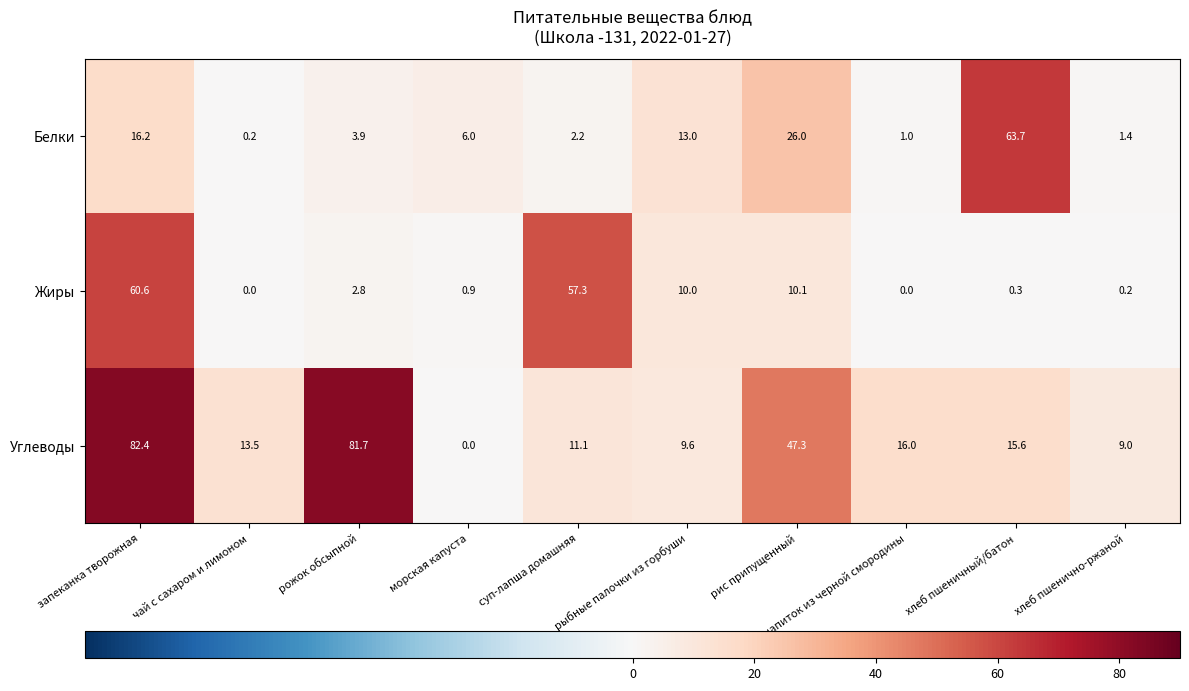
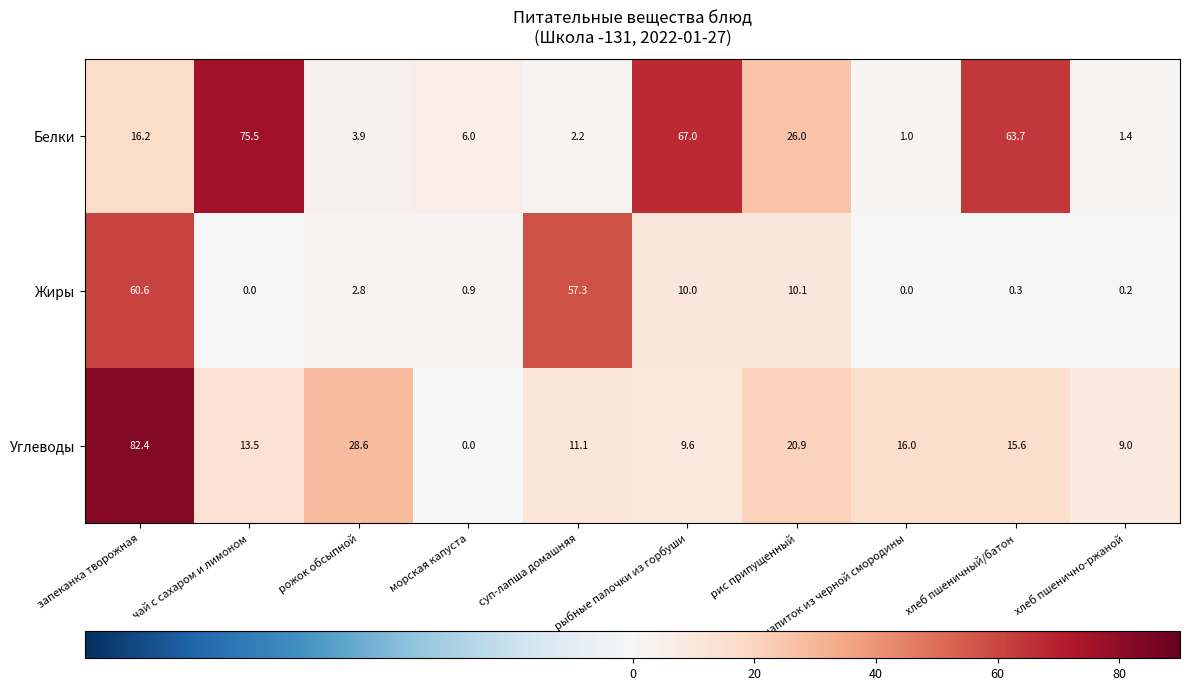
  {
    "Белки": {
      "запеканка творожная": 16.2,
-     "чай с сахаром и лимоном": 0.2,
+     "чай с сахаром и лимоном": 75.5,
      "рожок обсыпной": 3.9,
      "морская капуста": 6.0,
      "суп-лапша домашняя": 2.2,
-     "рыбные палочки из горбуши": 13.0,
+     "рыбные палочки из горбуши": 67.0,
      "рис припущенный": 26.0,
      "напиток из черной смородины": 1.0,
      "хлеб пшеничный/батон": 63.7,
      "хлеб пшенично-ржаной": 1.4
    },
    "Жиры": {
      "запеканка творожная": 60.6,
      "чай с сахаром и лимоном": 0.0,
      "рожок обсыпной": 2.8,
      "морская капуста": 0.9,
      "суп-лапша домашняя": 57.3,
      "рыбные палочки из горбуши": 10.0,
      "рис припущенный": 10.1,
      "напиток из черной смородины": 0.0,
      "хлеб пшеничный/батон": 0.3,
      "хлеб пшенично-ржаной": 0.2
    },
    "Углеводы": {
      "запеканка творожная": 82.4,
      "чай с сахаром и лимоном": 13.5,
-     "рожок обсыпной": 81.7,
+     "рожок обсыпной": 28.6,
      "морская капуста": 0.0,
      "суп-лапша домашняя": 11.1,
      "рыбные палочки из горбуши": 9.6,
-     "рис припущенный": 47.3,
+     "рис припущенный": 20.9,
      "напиток из черной смородины": 16.0,
      "хлеб пшеничный/батон": 15.6,
      "хлеб пшенично-ржаной": 9.0
    }
  }
